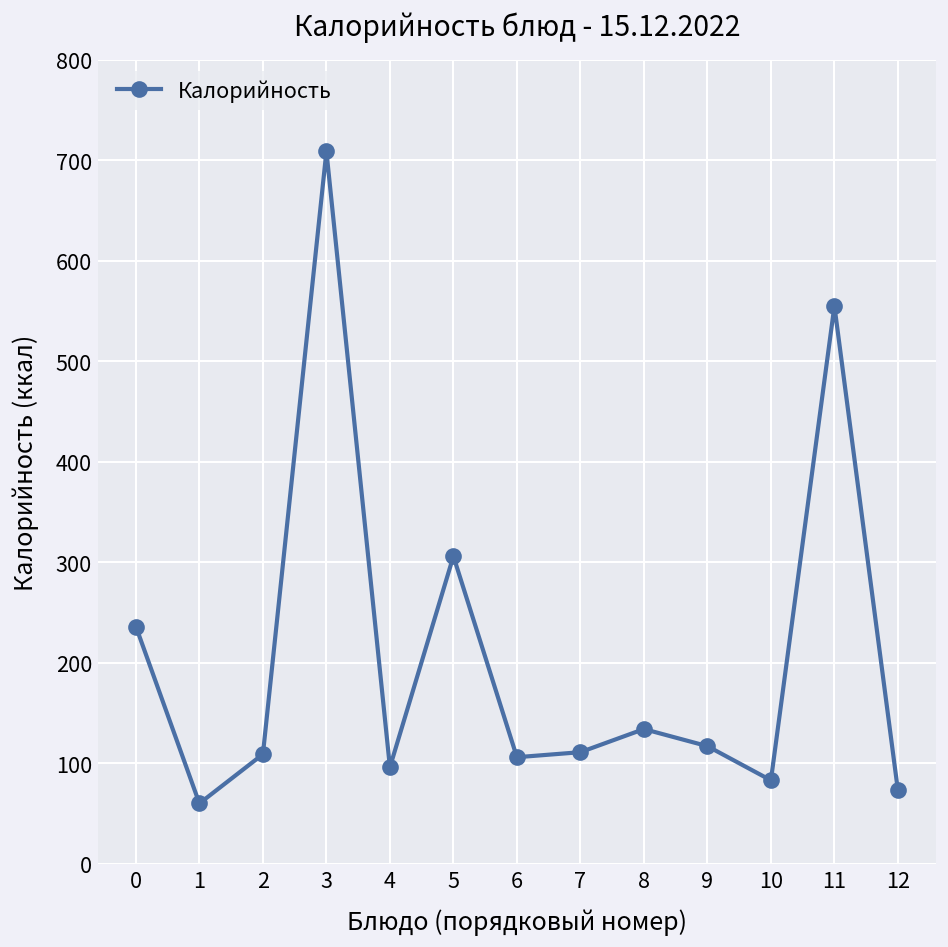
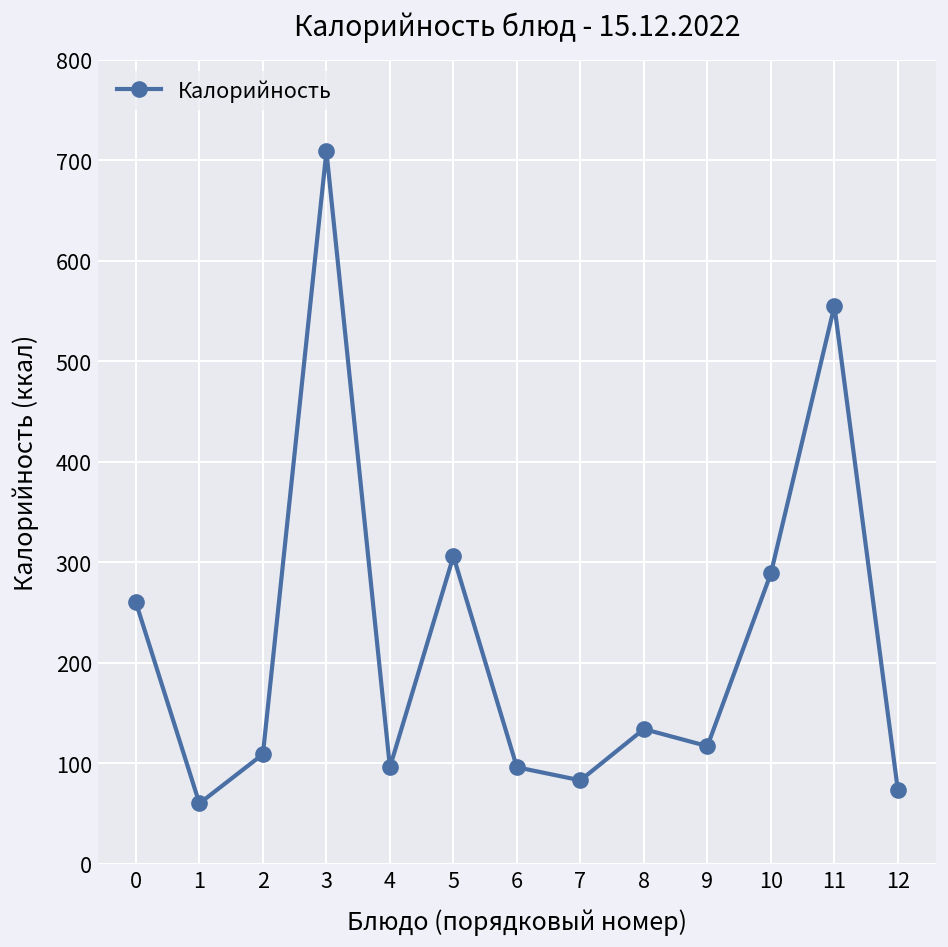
  {
-   "0": 240,
+   "0": 260,
    "1": 60,
    "2": 110,
    "3": 710,
    "4": 100,
    "5": 310,
-   "6": 110,
-   "7": 110,
+   "6": 100,
+   "7": 80,
    "8": 130,
    "9": 120,
-   "10": 80,
+   "10": 290,
    "11": 560,
    "12": 70
  }
